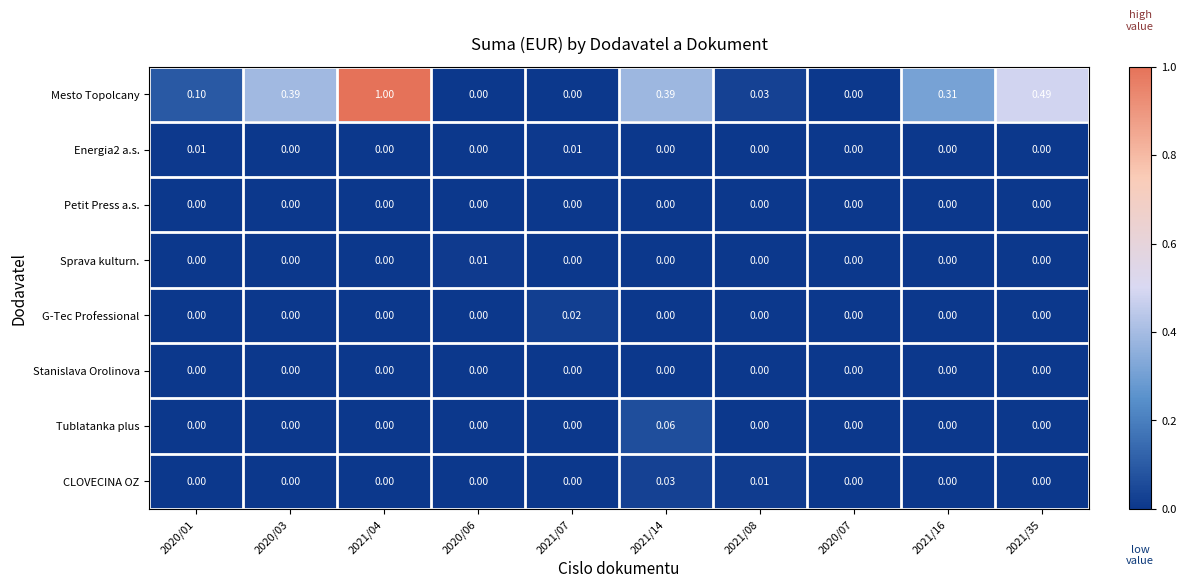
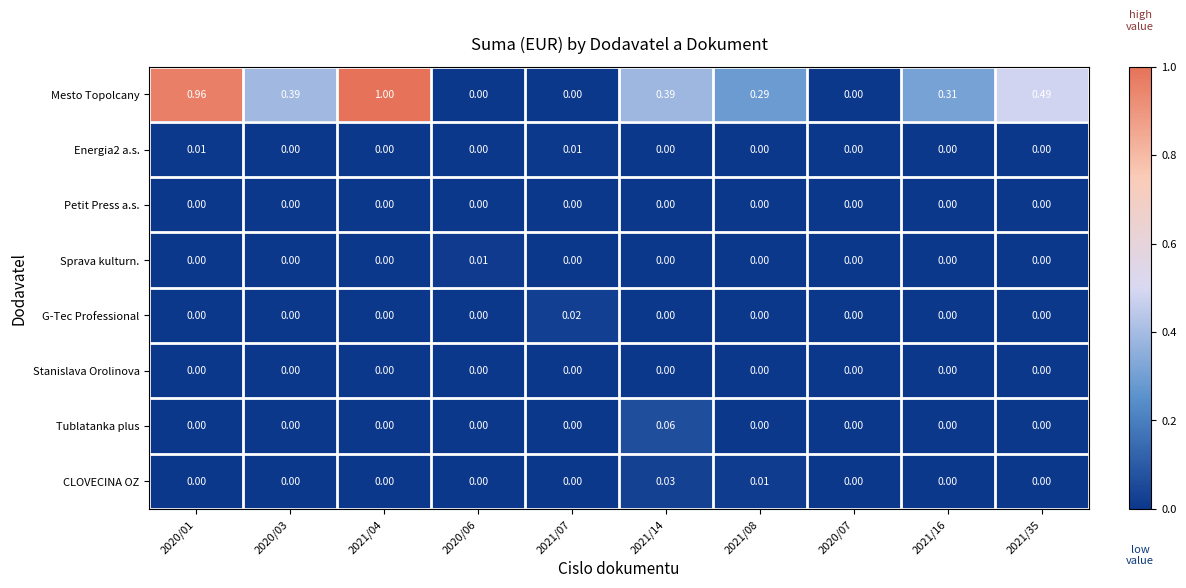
  {
    "Mesto Topolcany": {
-     "2020/01": 0.10,
+     "2020/01": 0.96,
      "2020/03": 0.39,
      "2021/04": 1.00,
      "2020/06": 0.00,
      "2021/07": 0.00,
      "2021/14": 0.39,
-     "2021/08": 0.03,
+     "2021/08": 0.29,
      "2020/07": 0.00,
      "2021/16": 0.31
    },
    "Energia2 a.s.": {
      "2020/01": 0.01,
      "2020/03": 0.00,
      "2021/04": 0.00,
      "2020/06": 0.00,
      "2021/07": 0.01,
      "2021/14": 0.00,
      "2021/08": 0.00,
      "2020/07": 0.00,
      "2021/16": 0.00,
      "2021/35": 0.00
    },
    "Petit Press a.s.": {
      "2020/01": 0.00,
      "2020/03": 0.00,
      "2021/04": 0.00,
      "2020/06": 0.00,
      "2021/07": 0.00,
      "2021/14": 0.00,
      "2021/08": 0.00,
      "2020/07": 0.00,
      "2021/16": 0.00,
      "2021/35": 0.00
    },
    "Sprava kulturn.": {
      "2020/01": 0.00,
      "2020/03": 0.00,
      "2021/04": 0.00,
      "2020/06": 0.01,
      "2021/07": 0.00,
      "2021/14": 0.00,
      "2021/08": 0.00,
      "2020/07": 0.00,
      "2021/16": 0.00,
      "2021/35": 0.00
    },
    "G-Tec Professional": {
      "2020/01": 0.00,
      "2020/03": 0.00,
      "2021/04": 0.00,
      "2020/06": 0.00,
      "2021/07": 0.02,
      "2021/14": 0.00,
      "2021/08": 0.00,
      "2020/07": 0.00,
      "2021/16": 0.00,
      "2021/35": 0.00
    },
    "Stanislava Orolinova": {
      "2020/01": 0.00,
      "2020/03": 0.00,
      "2021/04": 0.00,
      "2020/06": 0.00,
      "2021/07": 0.00,
      "2021/14": 0.00,
      "2021/08": 0.00,
      "2020/07": 0.00,
      "2021/16": 0.00,
      "2021/35": 0.00
    },
    "Tublatanka plus": {
      "2020/01": 0.00,
      "2020/03": 0.00,
      "2021/04": 0.00,
      "2020/06": 0.00,
      "2021/07": 0.00,
      "2021/14": 0.06,
      "2021/08": 0.00,
      "2020/07": 0.00,
      "2021/16": 0.00,
      "2021/35": 0.00
    },
    "CLOVECINА OZ": {
      "2020/01": 0.00,
      "2020/03": 0.00,
      "2021/04": 0.00,
      "2020/06": 0.00,
      "2021/07": 0.00,
      "2021/14": 0.03,
      "2021/08": 0.01,
      "2020/07": 0.00,
      "2021/16": 0.00,
      "2021/35": 0.00
    }
  }
